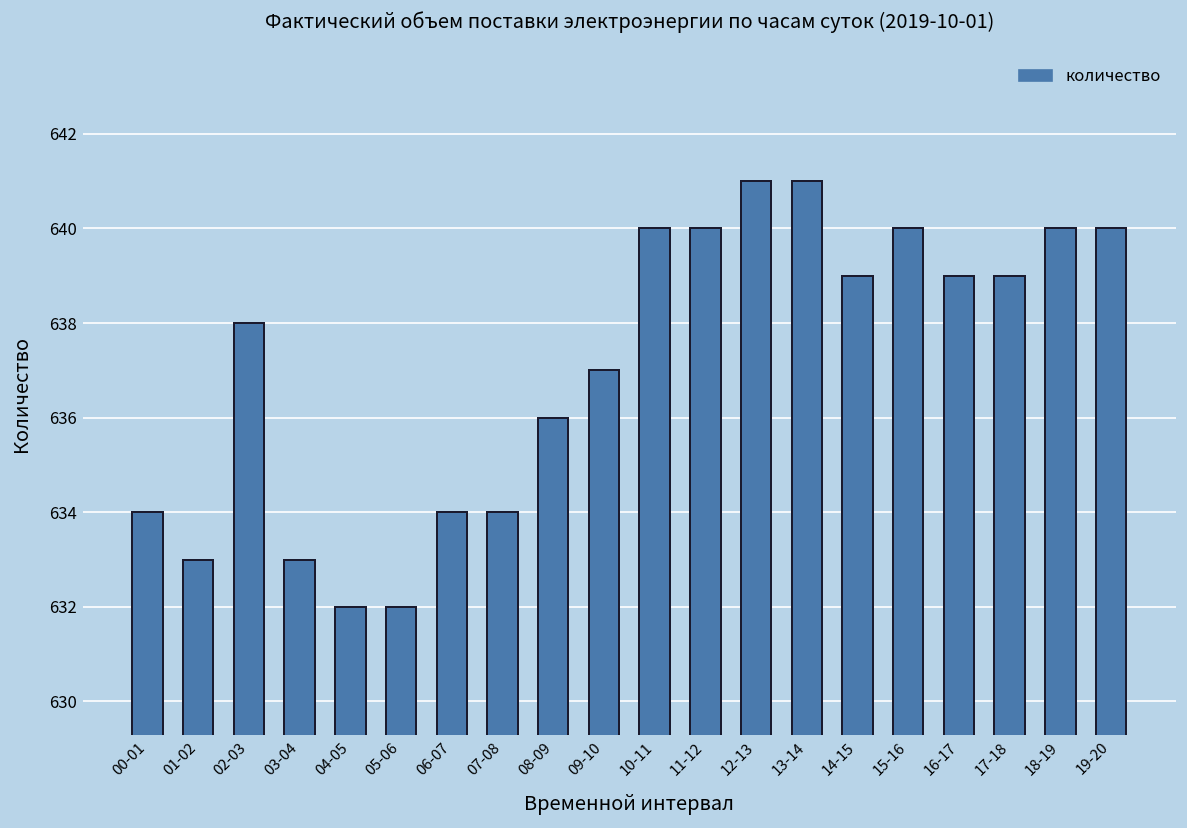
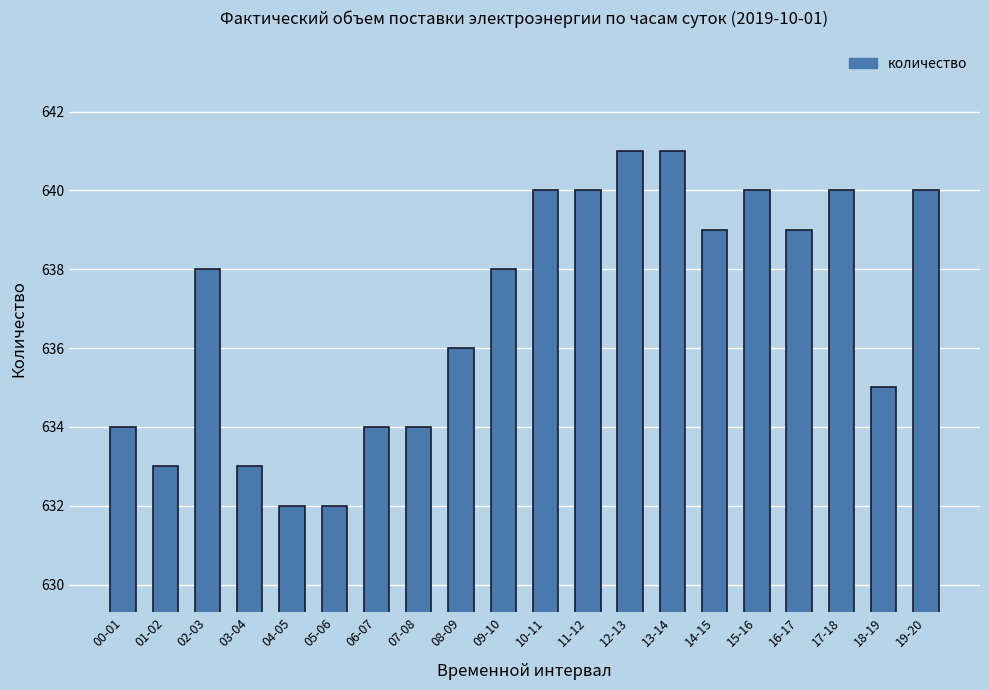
  {
    "00-01": 634,
    "01-02": 633,
    "02-03": 638,
    "03-04": 633,
    "04-05": 632,
    "05-06": 632,
    "06-07": 634,
    "07-08": 634,
    "08-09": 636,
-   "09-10": 637,
+   "09-10": 638,
    "10-11": 640,
    "11-12": 640,
    "12-13": 641,
    "13-14": 641,
    "14-15": 639,
    "15-16": 640,
    "16-17": 639,
-   "17-18": 639,
-   "18-19": 640,
+   "17-18": 640,
+   "18-19": 635,
    "19-20": 640
  }
